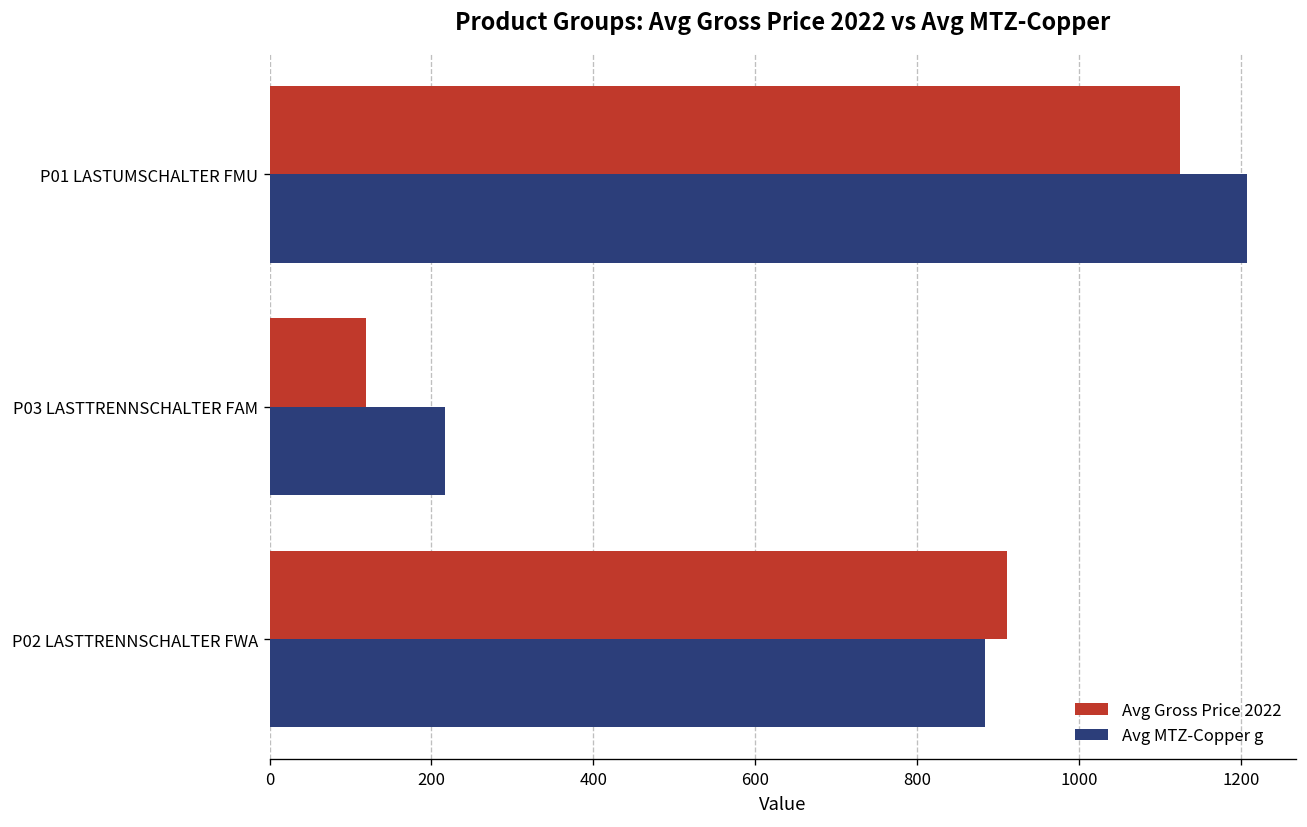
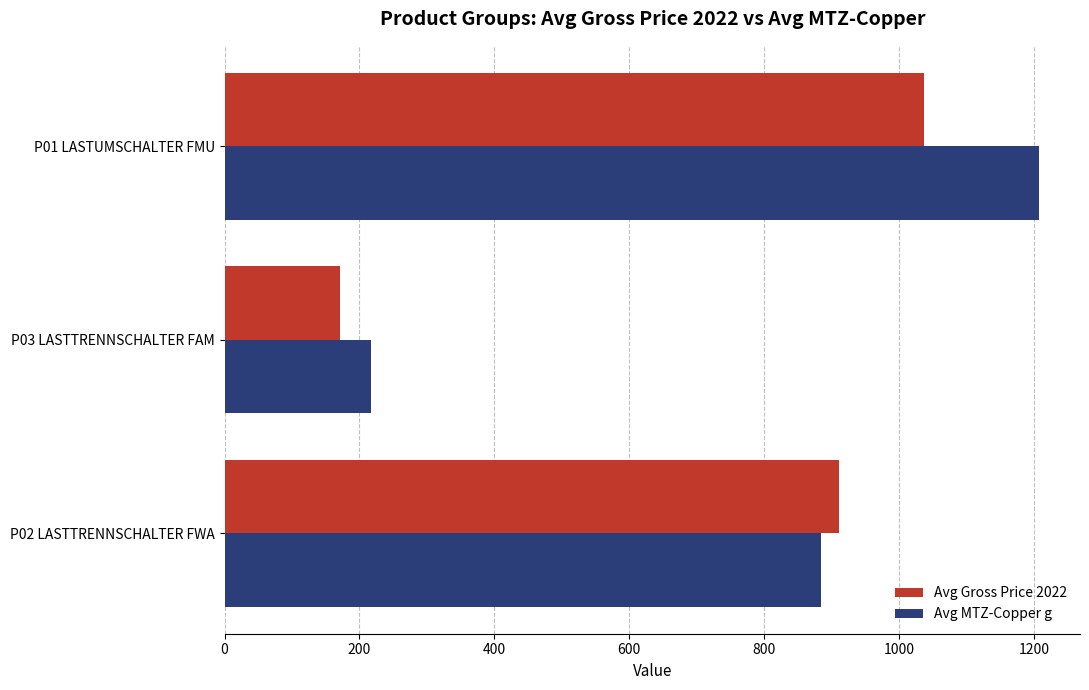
  {
    "Avg Gross Price 2022": {
-     "P01 LASTUMSCHALTER FMU": 1130,
-     "P03 LASTTRENNSCHALTER FAM": 120,
+     "P01 LASTUMSCHALTER FMU": 1040,
+     "P03 LASTTRENNSCHALTER FAM": 170,
      "P02 LASTTRENNSCHALTER FWA": 910
    },
    "Avg MTZ-Copper g": {
      "P01 LASTUMSCHALTER FMU": 1210,
      "P03 LASTTRENNSCHALTER FAM": 220,
      "P02 LASTTRENNSCHALTER FWA": 880
    }
  }
